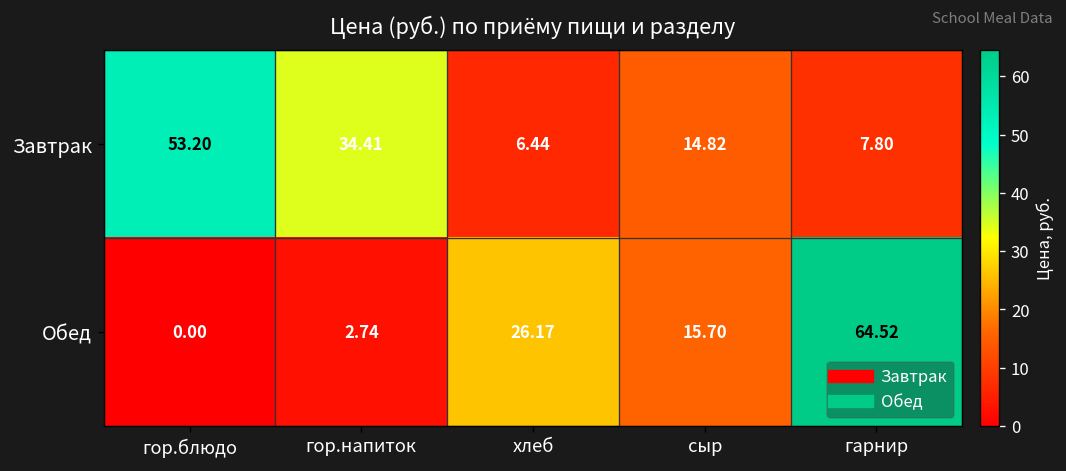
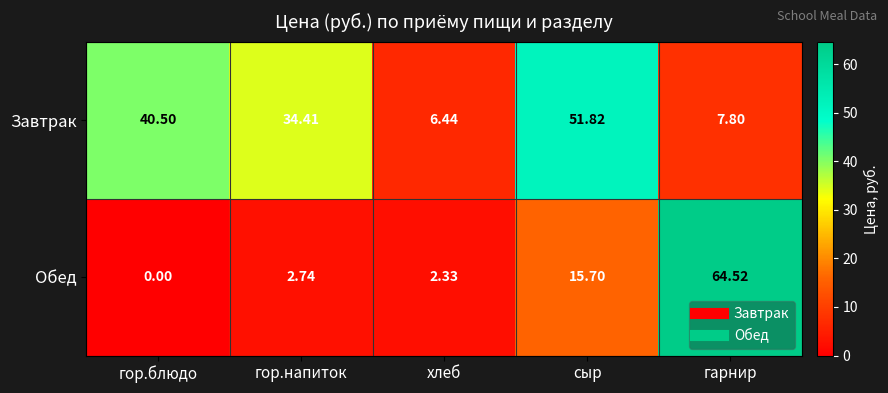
  {
    "Завтрак": {
-     "гор.блюдо": 53.20,
+     "гор.блюдо": 40.50,
      "гор.напиток": 34.41,
      "хлеб": 6.44,
-     "сыр": 14.82,
+     "сыр": 51.82,
      "гарнир": 7.80
    },
    "Обед": {
      "гор.блюдо": 0.00,
      "гор.напиток": 2.74,
-     "хлеб": 26.17,
+     "хлеб": 2.33,
      "сыр": 15.70,
      "гарнир": 64.52
    }
  }
